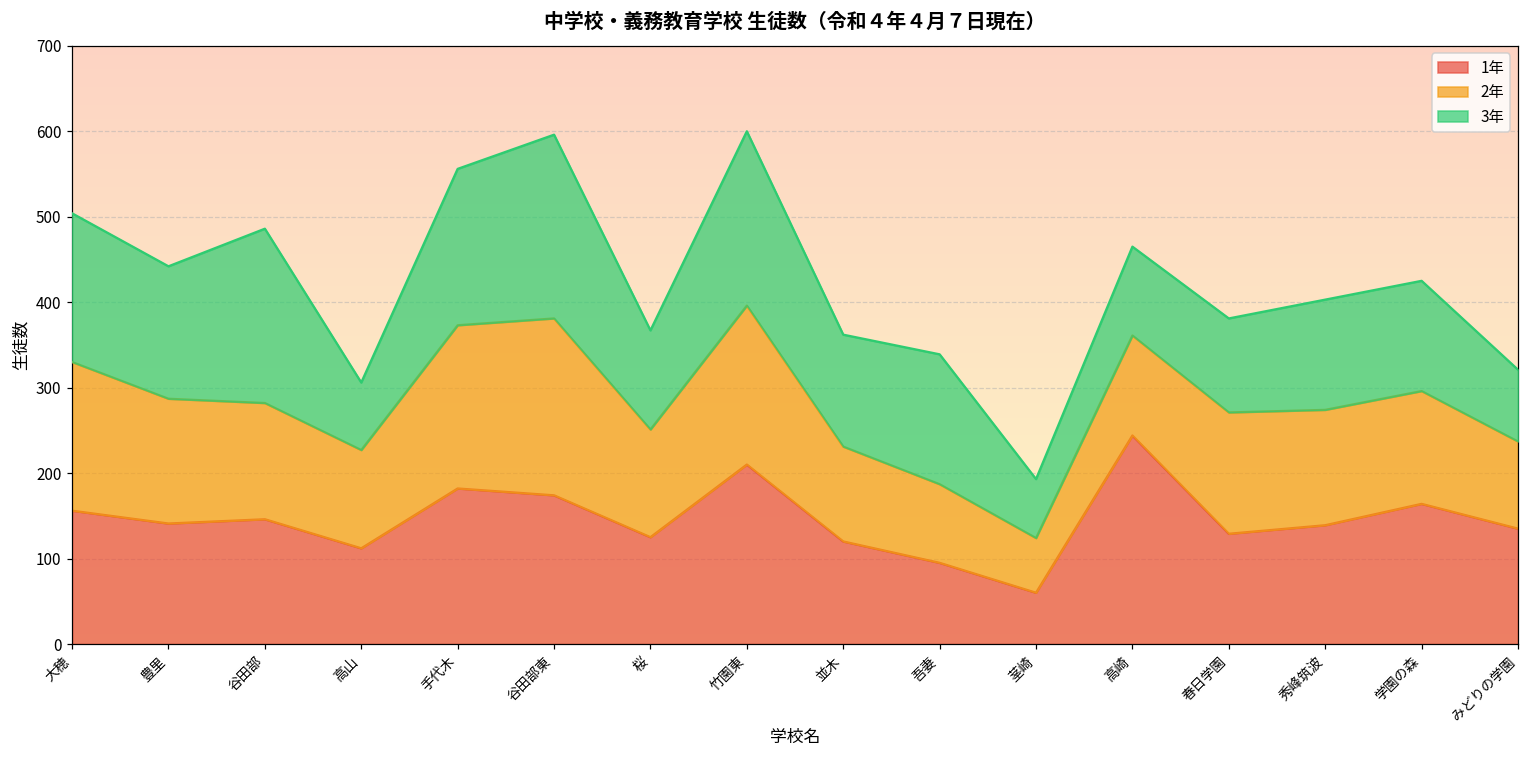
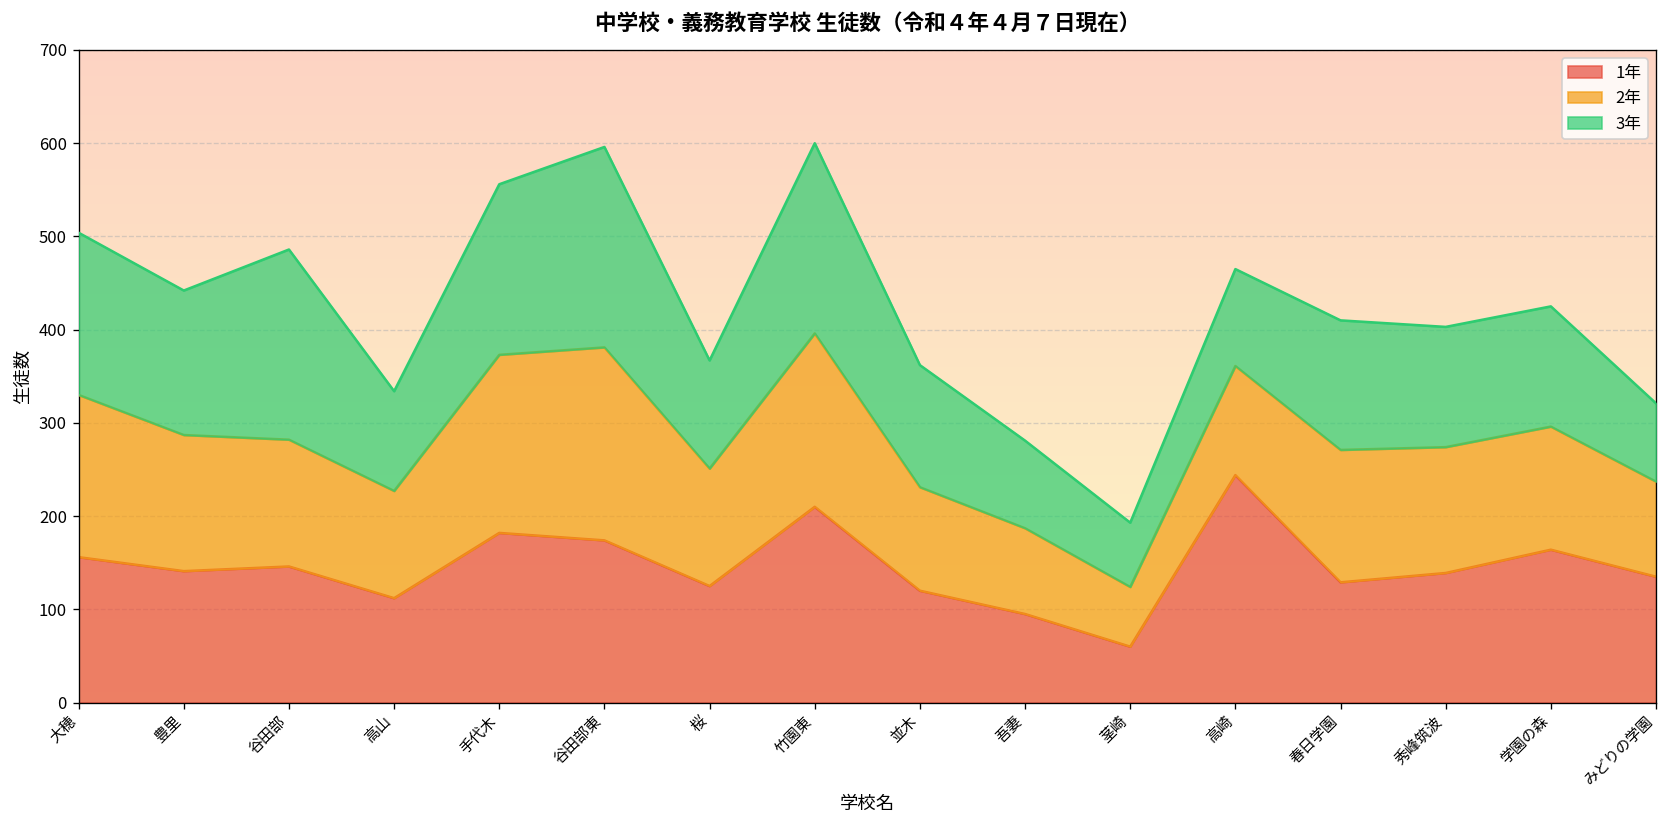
  {
    "1年": {
      "大穂": 160,
      "豊里": 140,
      "谷田部": 150,
      "高山": 110,
      "手代木": 180,
      "谷田部東": 170,
      "桜": 130,
      "竹園東": 210,
      "並木": 120,
      "吾妻": 100,
      "茎崎": 60,
      "高崎": 240,
      "春日学園": 130,
      "秀峰筑波": 140,
      "学園の森": 160,
      "みどりの学園": 140
    },
    "2年": {
      "大穂": 170,
      "豊里": 150,
      "谷田部": 140,
      "高山": 120,
      "手代木": 190,
      "谷田部東": 210,
      "桜": 130,
      "竹園東": 190,
      "並木": 110,
      "吾妻": 90,
      "茎崎": 60,
      "高崎": 120,
      "春日学園": 140,
      "秀峰筑波": 140,
      "学園の森": 130,
      "みどりの学園": 100
    },
    "3年": {
      "大穂": 170,
      "豊里": 160,
      "谷田部": 200,
-     "高山": 80,
+     "高山": 110,
      "手代木": 180,
      "谷田部東": 220,
      "桜": 120,
      "竹園東": 200,
      "並木": 130,
-     "吾妻": 150,
+     "吾妻": 90,
      "茎崎": 70,
      "高崎": 100,
-     "春日学園": 110,
+     "春日学園": 140,
      "秀峰筑波": 130,
      "学園の森": 130,
      "みどりの学園": 80
    }
  }
